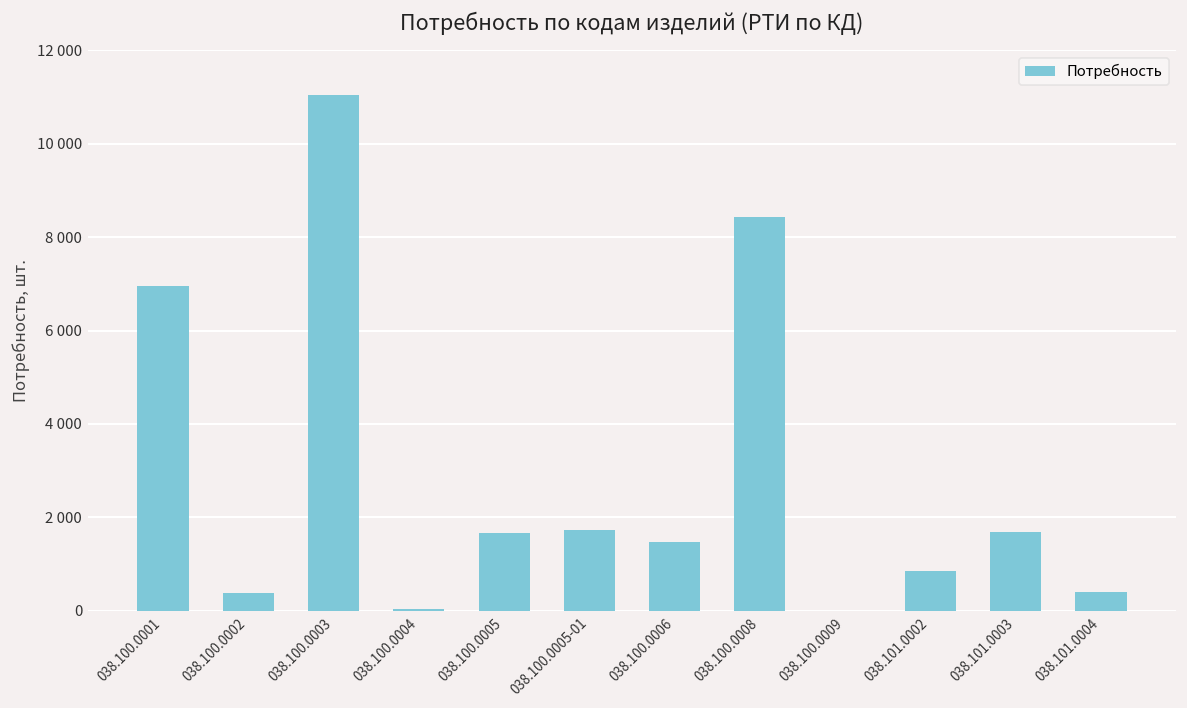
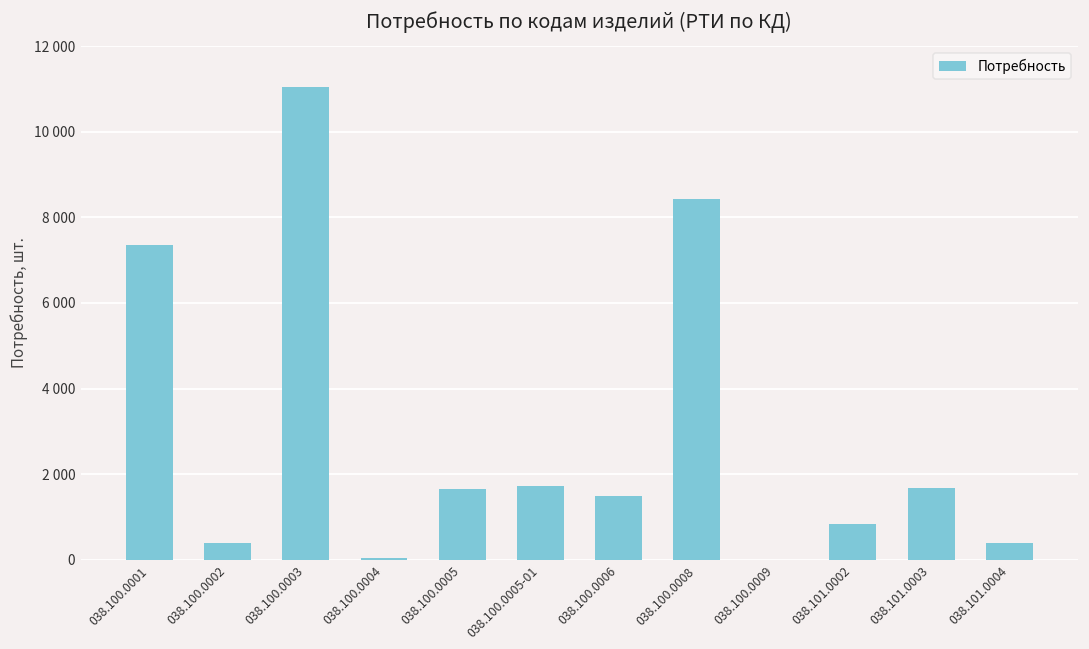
  {
-   "038.100.0001": 7000,
+   "038.100.0001": 7400,
    "038.100.0002": 400,
    "038.100.0003": 11000,
    "038.100.0005": 1700,
    "038.100.0005-01": 1700,
    "038.100.0006": 1500,
    "038.100.0008": 8400,
    "038.101.0002": 800,
    "038.101.0003": 1700,
    "038.101.0004": 400
  }
